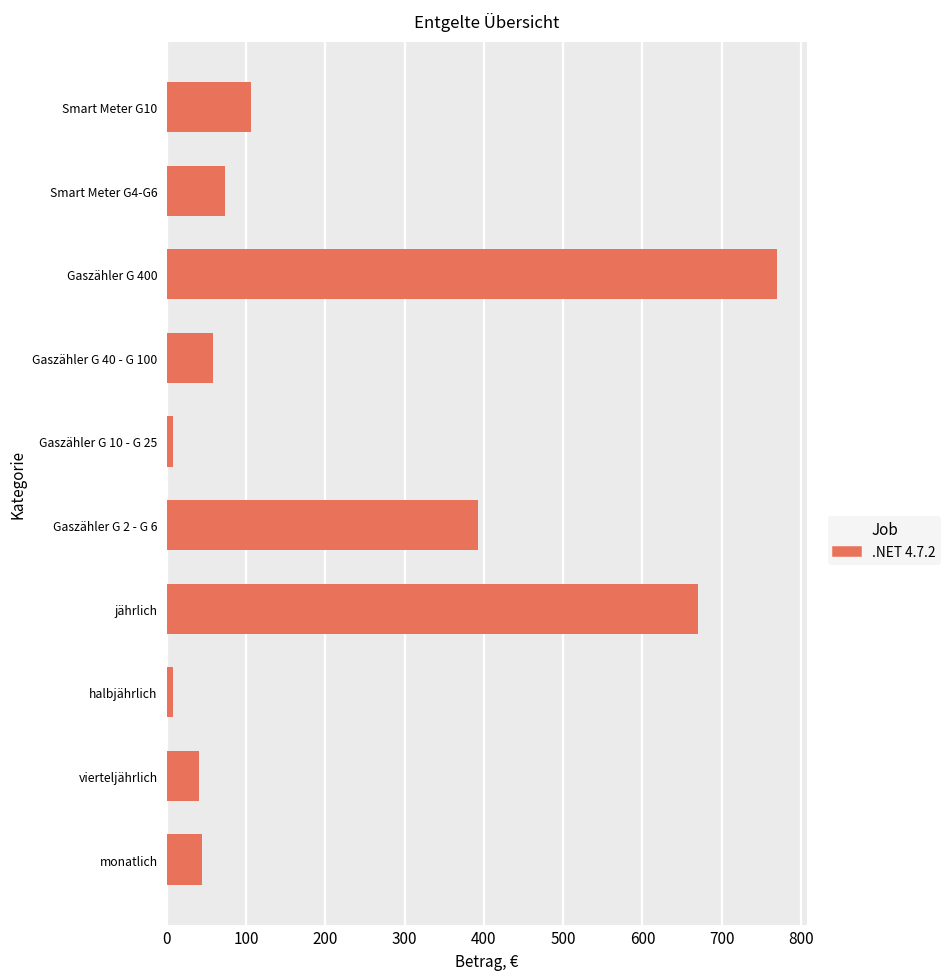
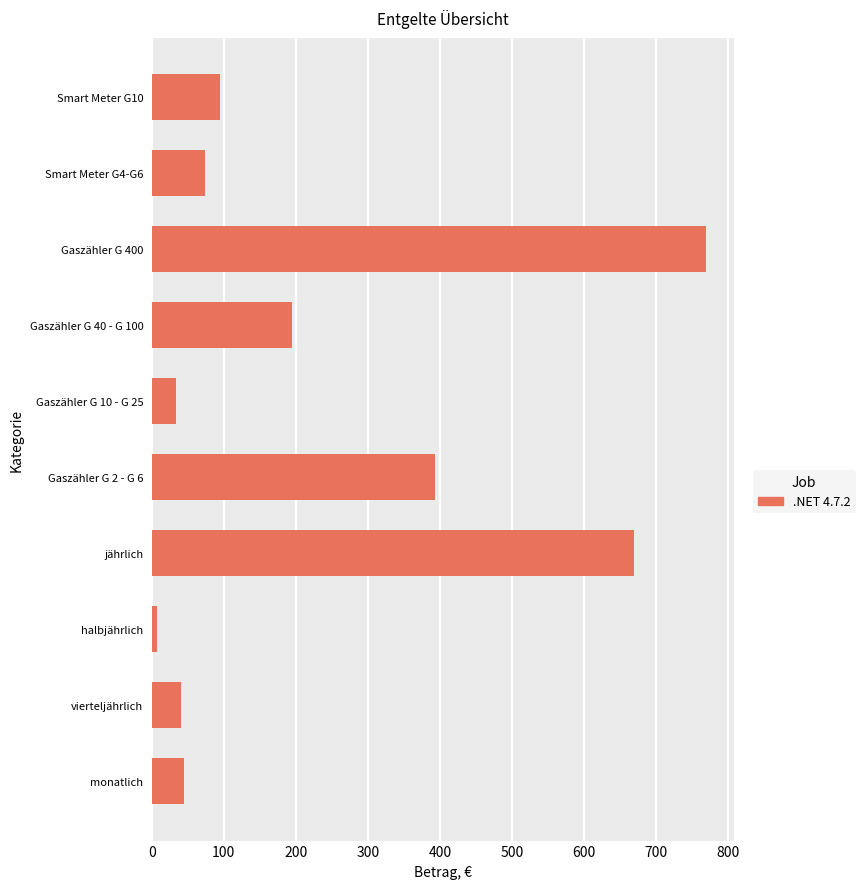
  {
-   "Smart Meter G10": 110,
+   "Smart Meter G10": 100,
    "Smart Meter G4-G6": 70,
    "Gaszähler G 400": 770,
-   "Gaszähler G 40 - G 100": 60,
-   "Gaszähler G 10 - G 25": 10,
+   "Gaszähler G 40 - G 100": 190,
+   "Gaszähler G 10 - G 25": 30,
    "Gaszähler G 2 - G 6": 390,
    "jährlich": 670,
    "halbjährlich": 10,
    "vierteljährlich": 40,
    "monatlich": 50
  }
